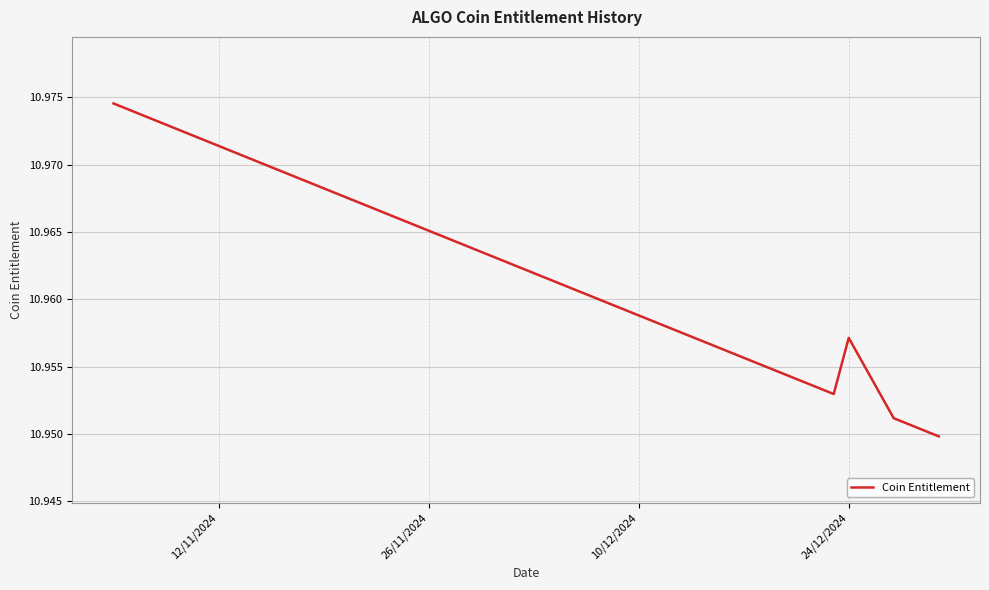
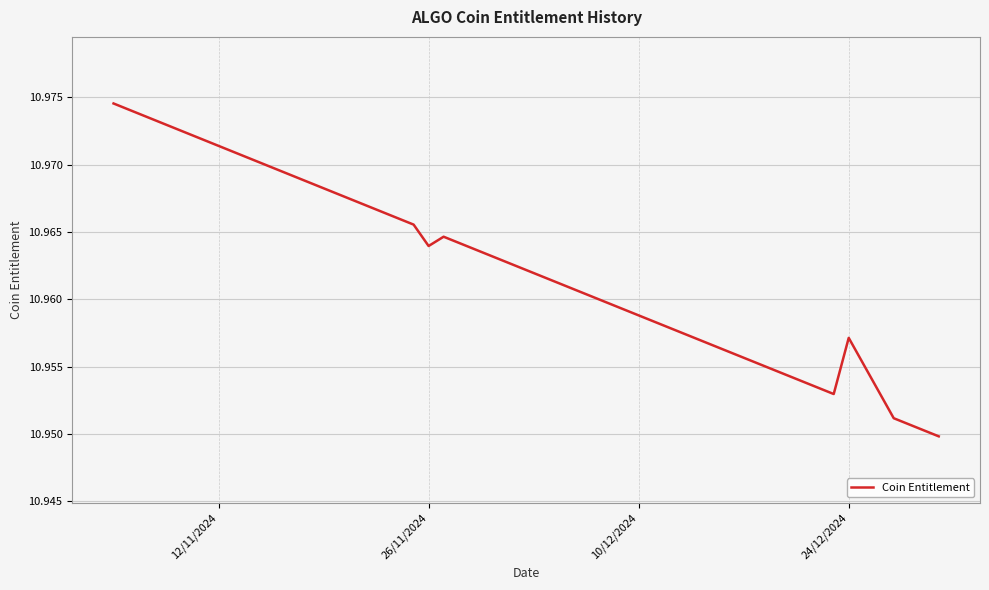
  {
    "12/11/2024": 10.9714,
-   "26/11/2024": 10.9651,
+   "26/11/2024": 10.9640,
    "10/12/2024": 10.9588,
    "24/12/2024": 10.9571
  }
